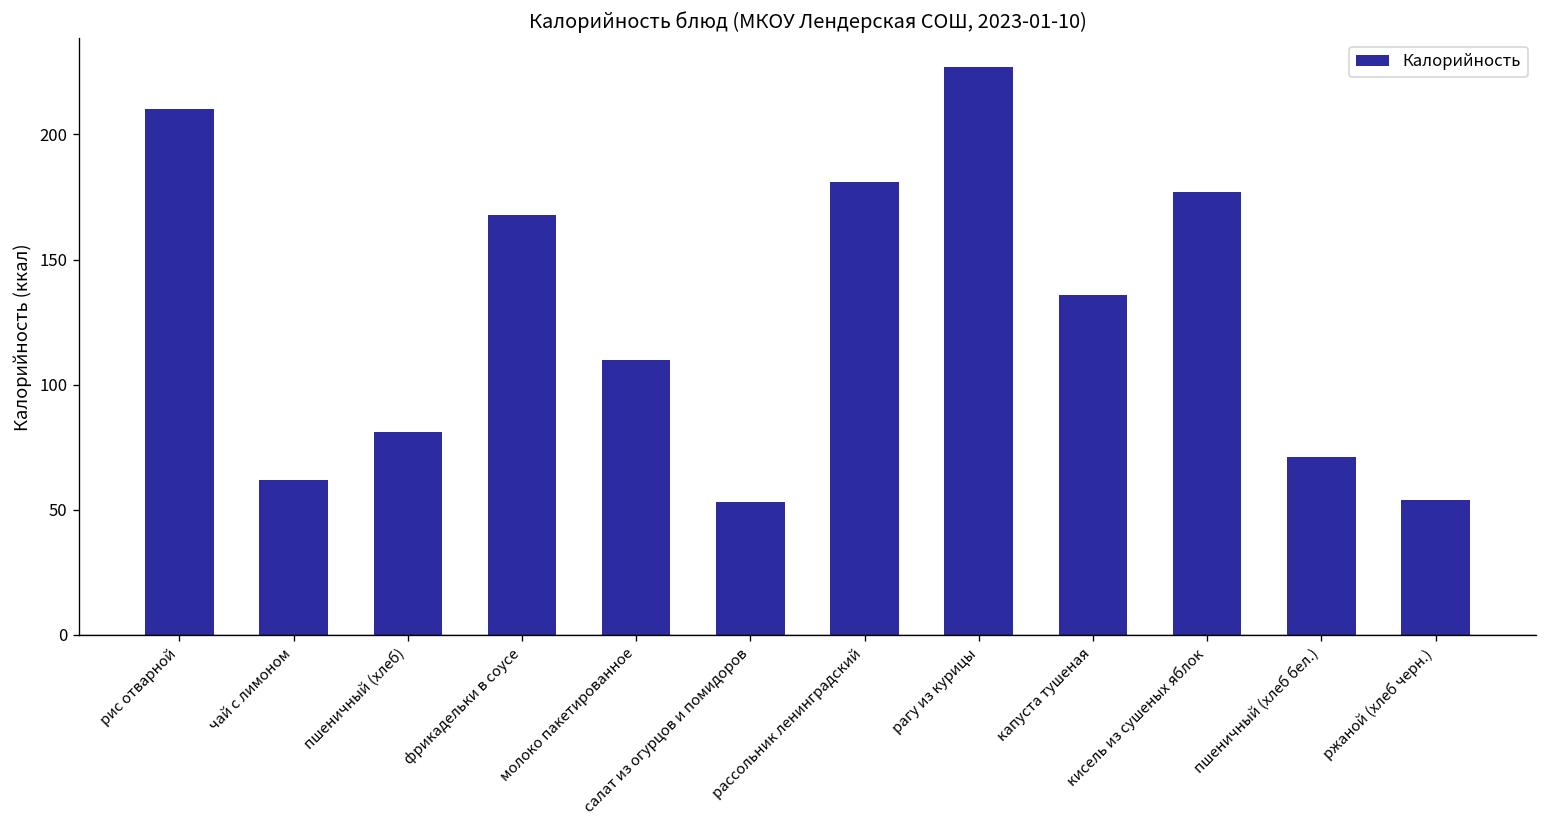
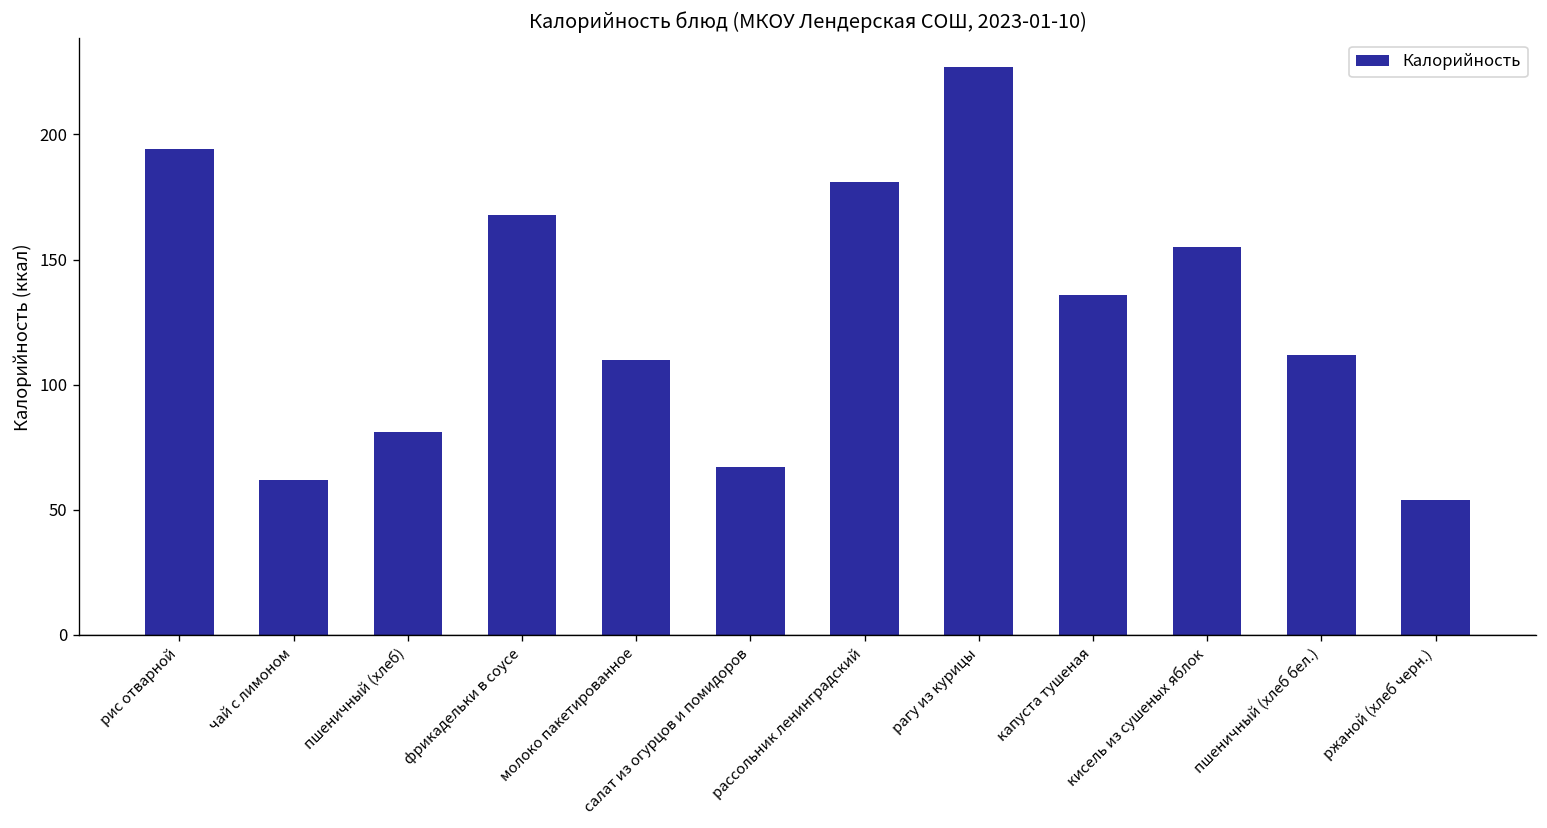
  {
-   "рис отварной": 210,
+   "рис отварной": 194,
    "чай с лимоном": 62,
    "пшеничный (хлеб)": 81,
    "фрикадельки в соусе": 168,
    "молоко пакетированное": 110,
-   "салат из огурцов и помидоров": 53,
+   "салат из огурцов и помидоров": 67,
    "рассольник ленинградский": 181,
    "рагу из курицы": 227,
    "капуста тушеная": 136,
-   "кисель из сушеных яблок": 177,
-   "пшеничный (хлеб бел.)": 71,
+   "кисель из сушеных яблок": 155,
+   "пшеничный (хлеб бел.)": 112,
    "ржаной (хлеб черн.)": 54
  }
